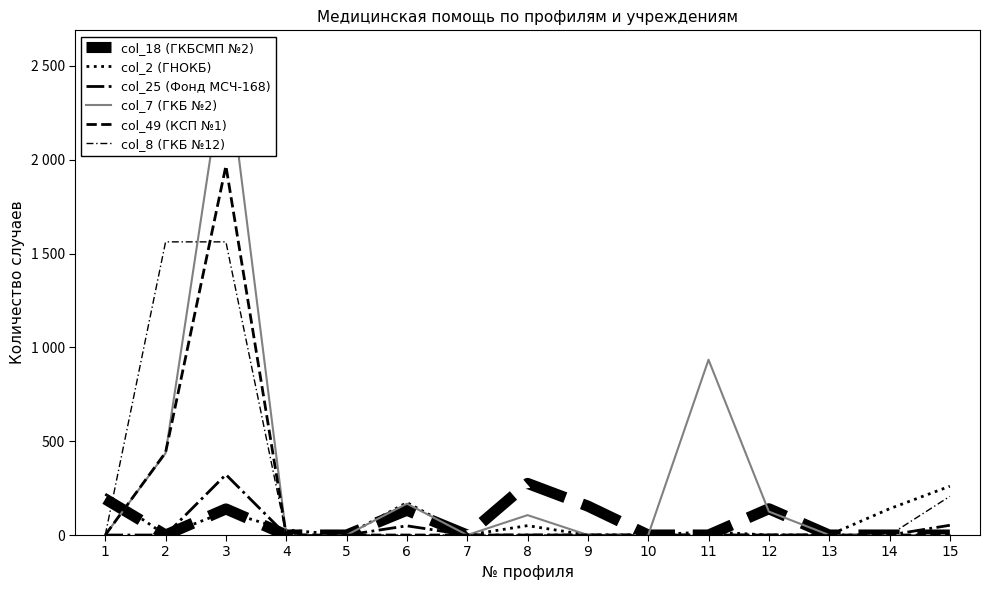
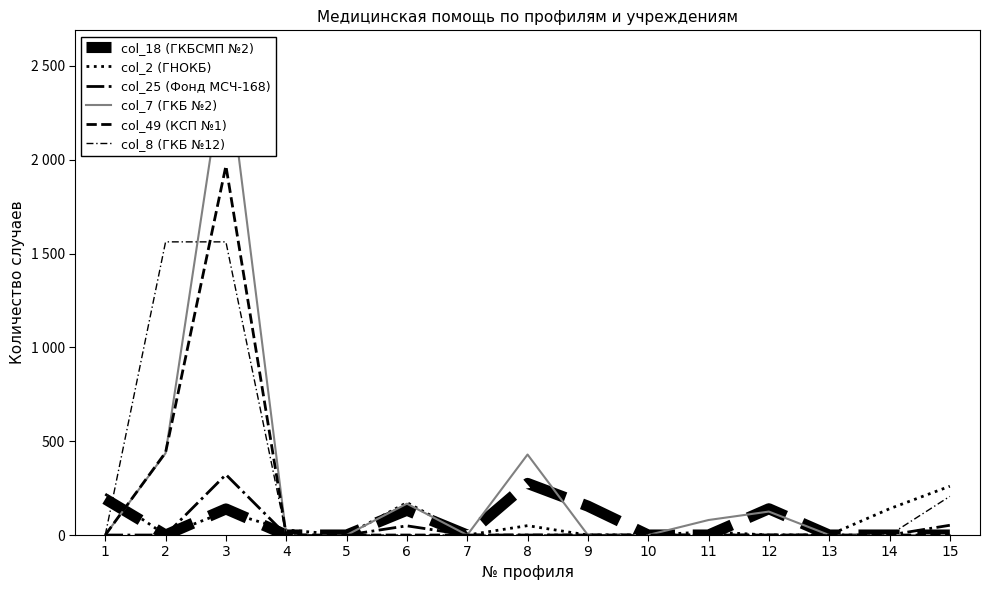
  {
    "col_7 (ГКБ №2)": {
-     "8": 110,
-     "11": 930,
+     "8": 430,
+     "11": 80,
      "12": 130
    }
  }
